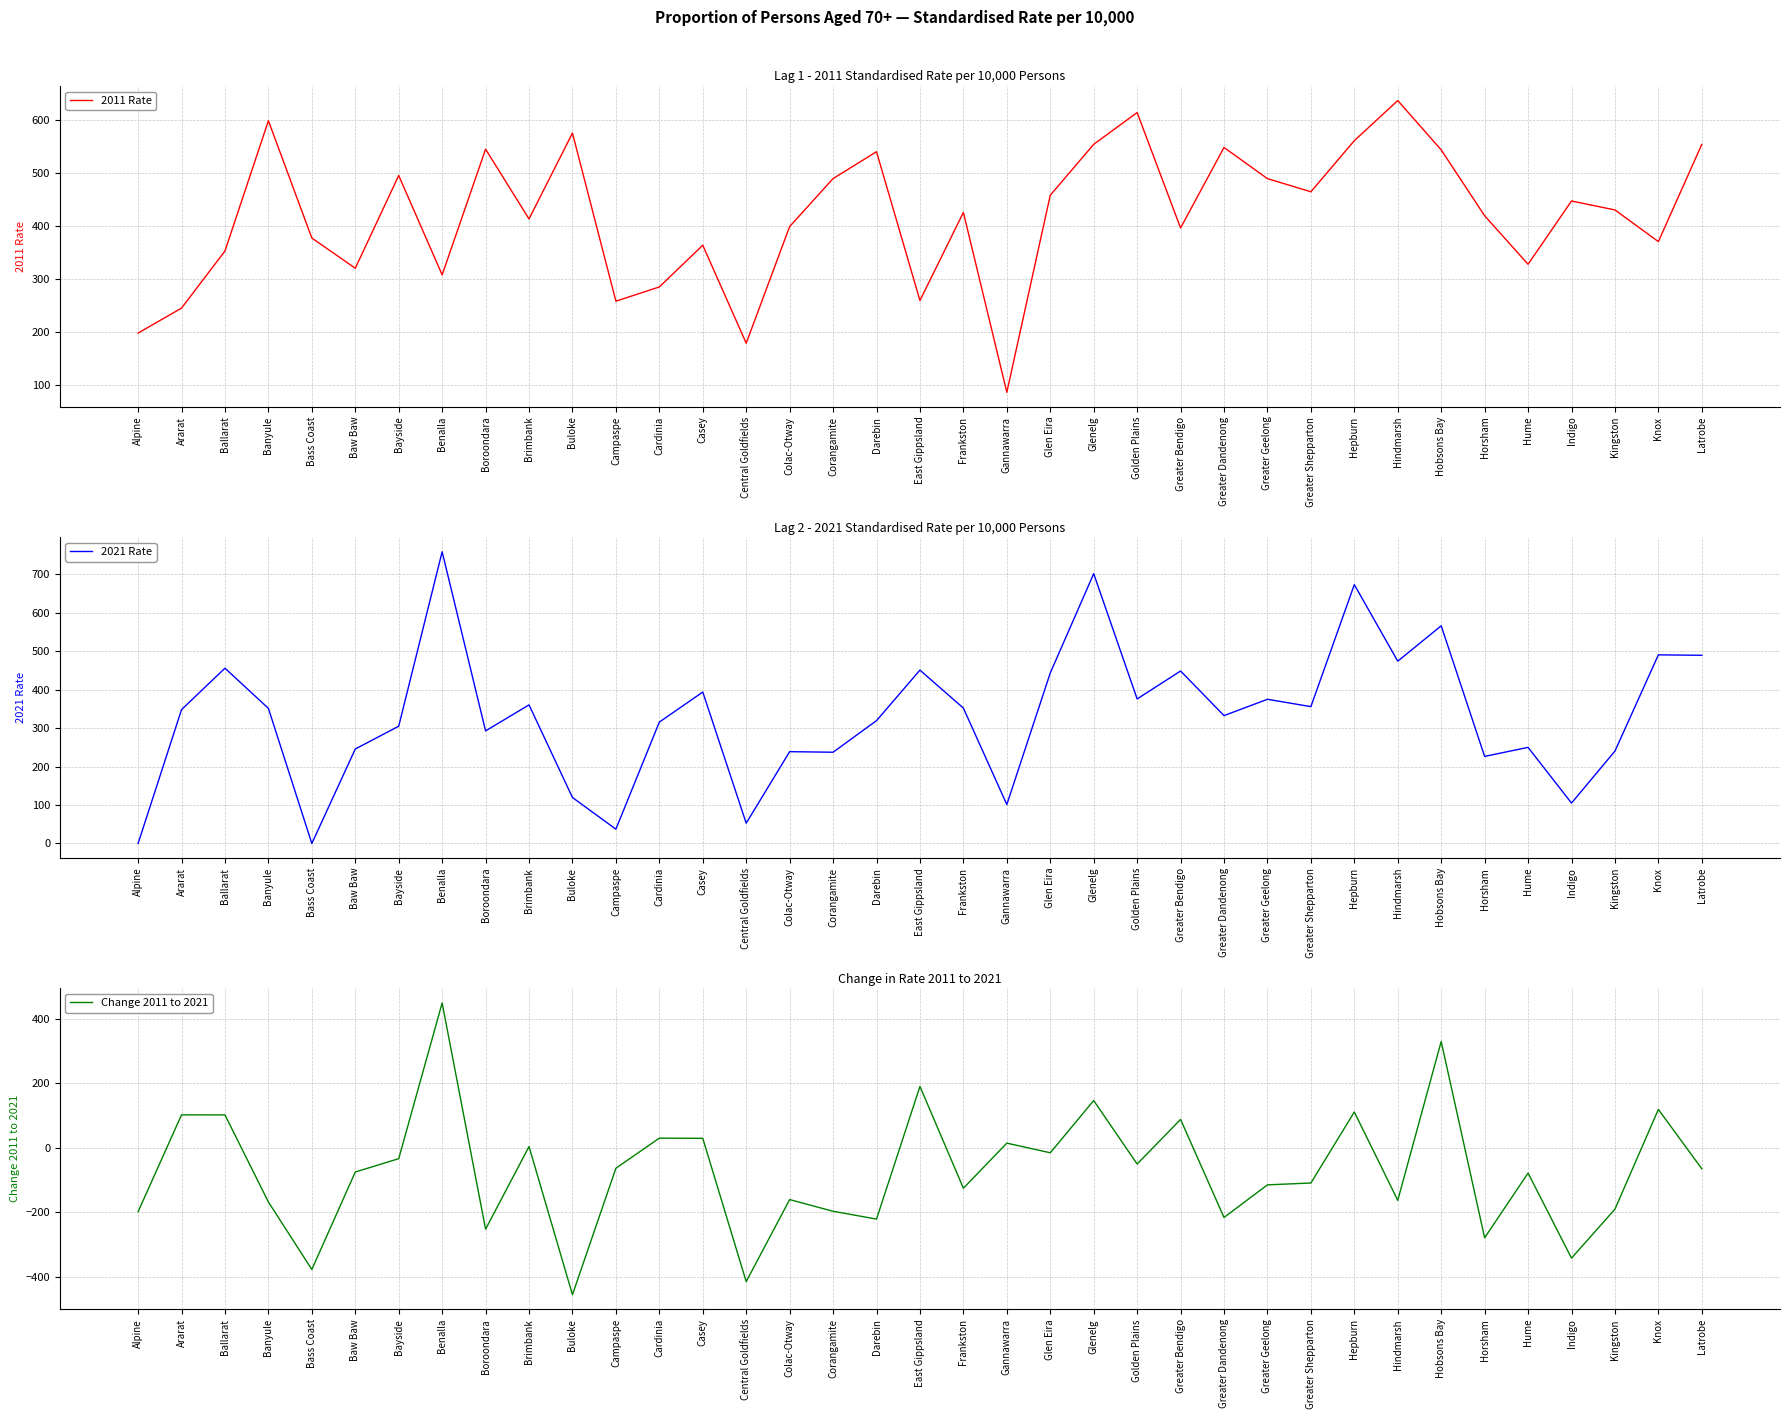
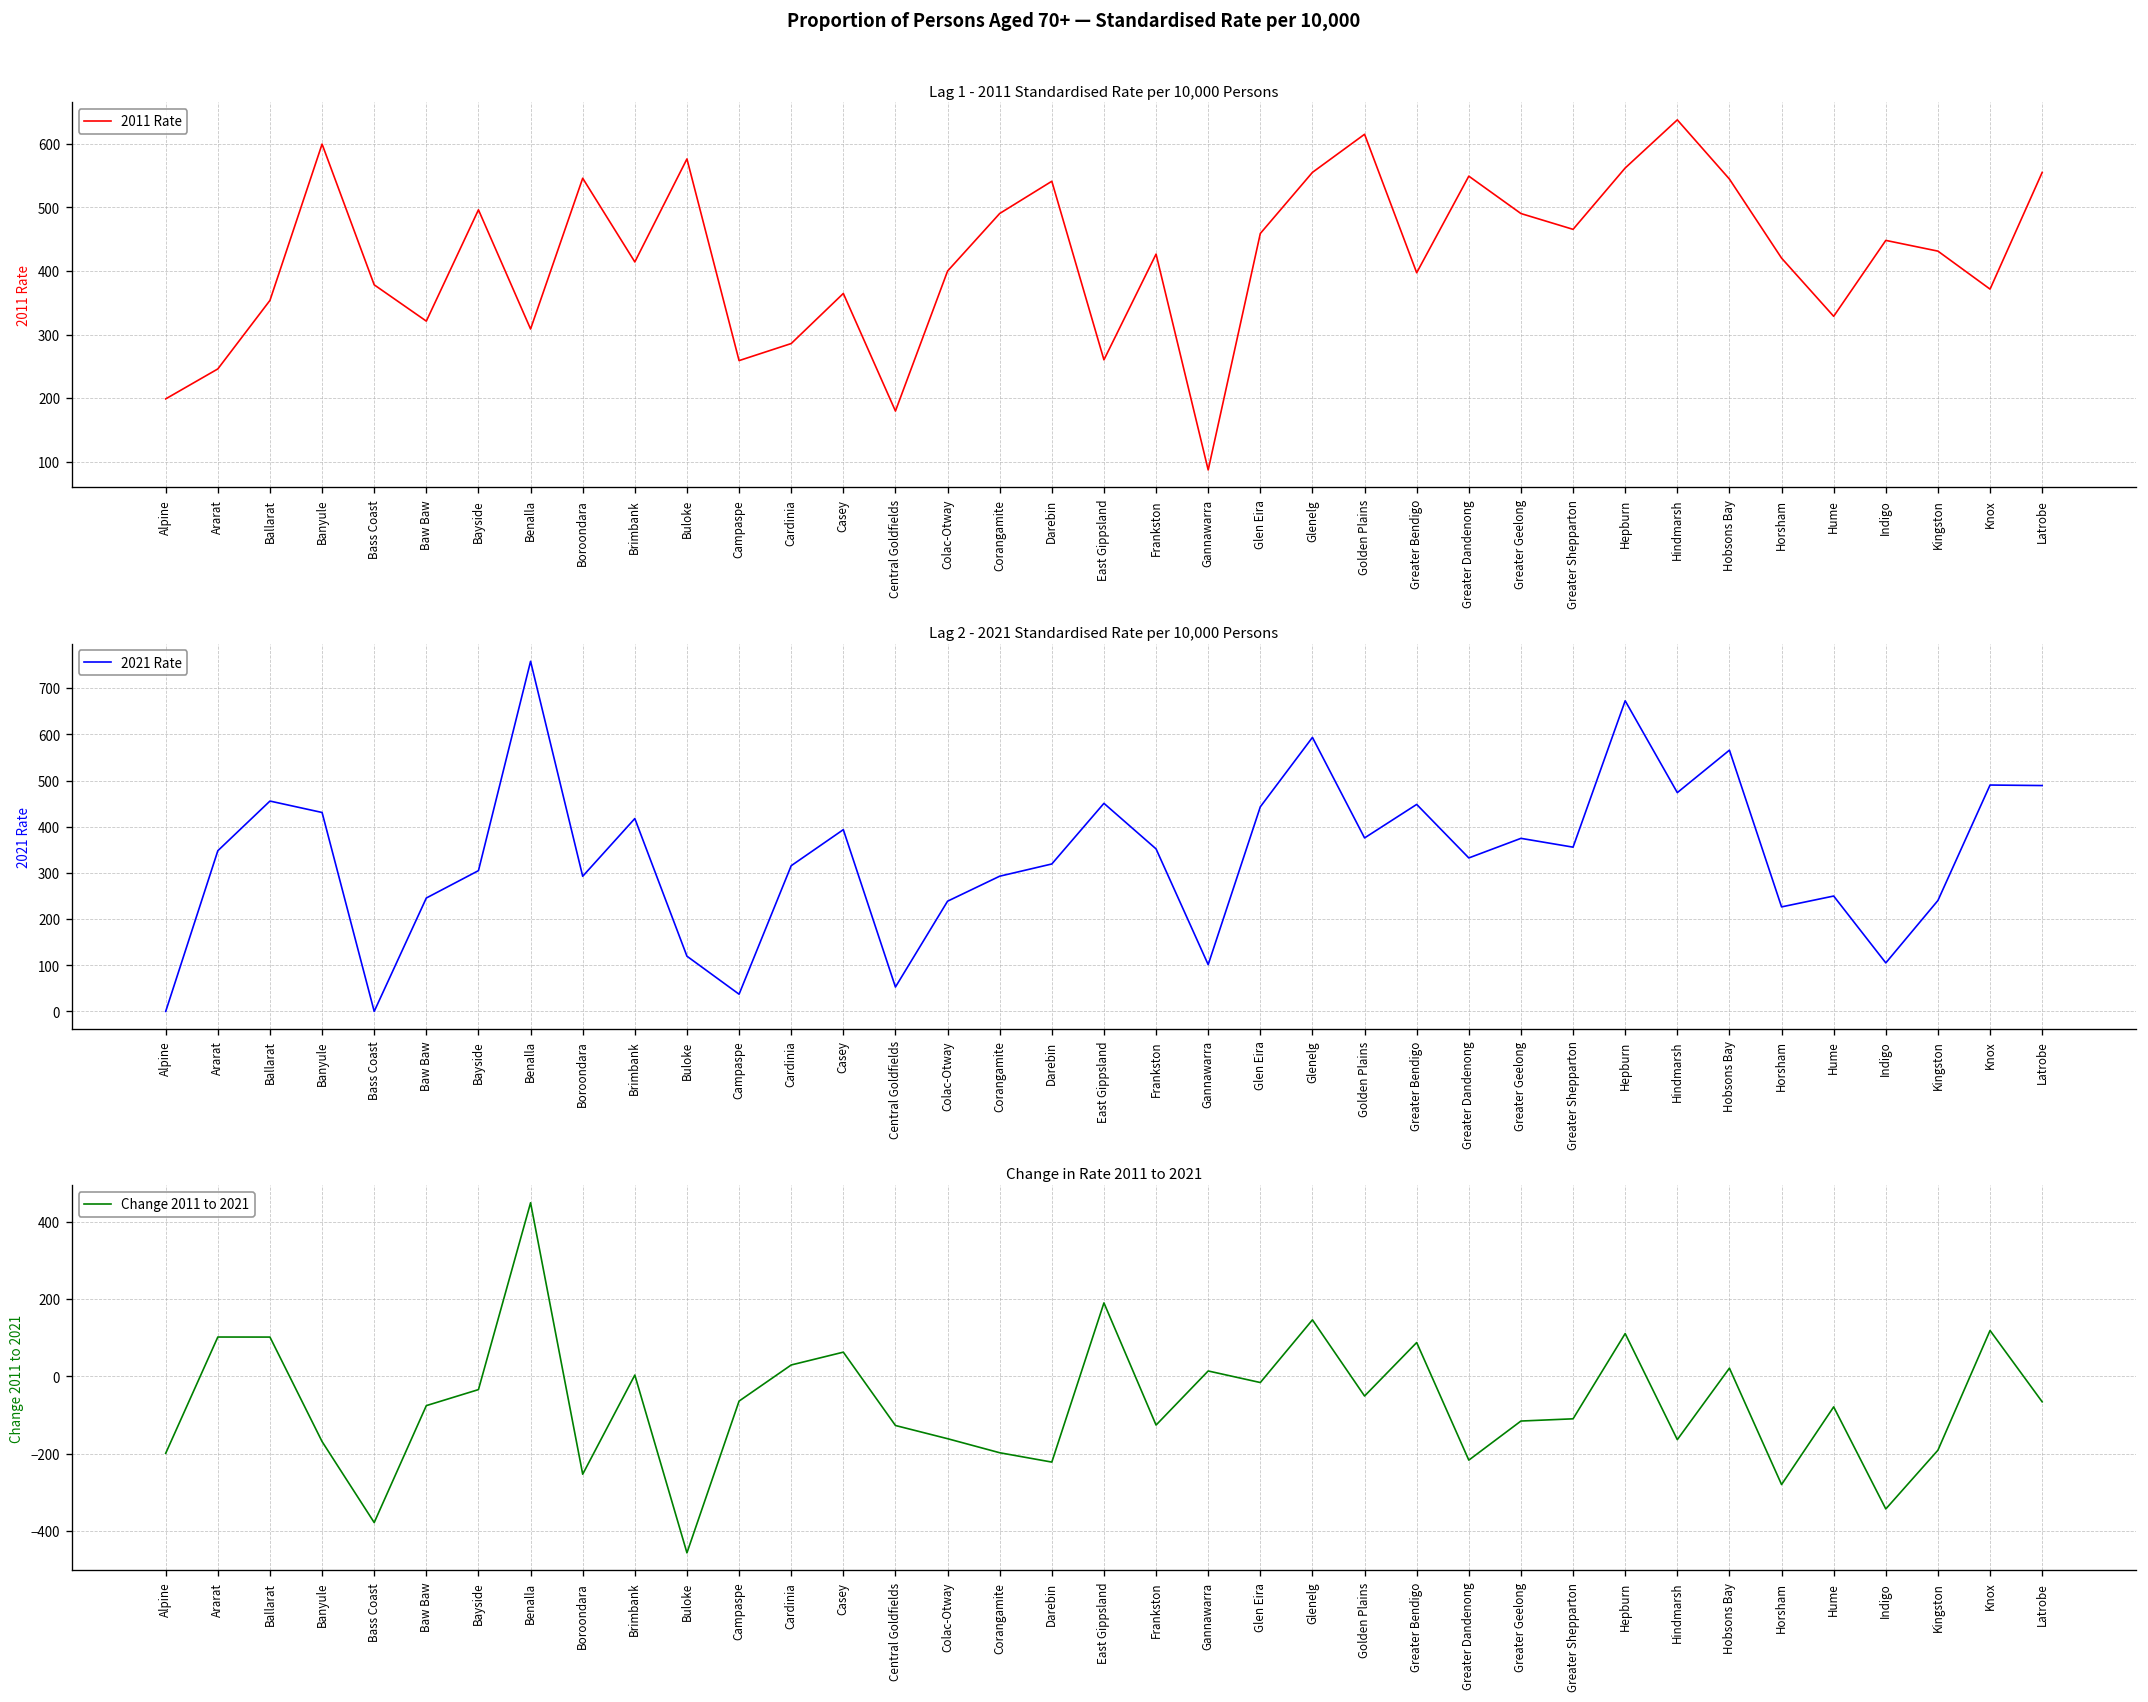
  {
    "Lag 1 - 2011 Standardised Rate per 10,000 Persons": {
      "Alpine": 200,
      "Ararat": 250,
      "Ballarat": 350,
      "Banyule": 600,
      "Bass Coast": 380,
      "Baw Baw": 320,
      "Bayside": 500,
      "Benalla": 310,
      "Boroondara": 550,
      "Brimbank": 410,
      "Buloke": 580,
      "Campaspe": 260,
      "Cardinia": 290,
      "Casey": 360,
      "Central Goldfields": 180,
      "Colac-Otway": 400,
      "Corangamite": 490,
      "Darebin": 540,
      "East Gippsland": 260,
      "Frankston": 430,
      "Gannawarra": 90,
      "Glen Eira": 460,
      "Glenelg": 550,
      "Golden Plains": 610,
      "Greater Bendigo": 400,
      "Greater Dandenong": 550,
      "Greater Geelong": 490,
      "Greater Shepparton": 470,
      "Hepburn": 560,
      "Hindmarsh": 640,
      "Hobsons Bay": 540,
      "Horsham": 420,
      "Hume": 330,
      "Indigo": 450,
      "Kingston": 430,
      "Knox": 370,
      "Latrobe": 550
    },
    "Lag 2 - 2021 Standardised Rate per 10,000 Persons": {
      "Alpine": 0,
      "Ararat": 350,
      "Ballarat": 460,
-     "Banyule": 350,
+     "Banyule": 430,
      "Bass Coast": 0,
      "Baw Baw": 250,
      "Bayside": 300,
      "Benalla": 760,
      "Boroondara": 290,
-     "Brimbank": 360,
+     "Brimbank": 420,
      "Buloke": 120,
      "Campaspe": 40,
      "Cardinia": 320,
      "Casey": 390,
      "Central Goldfields": 50,
      "Colac-Otway": 240,
-     "Corangamite": 240,
+     "Corangamite": 290,
      "Darebin": 320,
      "East Gippsland": 450,
      "Frankston": 350,
      "Gannawarra": 100,
      "Glen Eira": 440,
-     "Glenelg": 700,
+     "Glenelg": 590,
      "Golden Plains": 380,
      "Greater Bendigo": 450,
      "Greater Dandenong": 330,
      "Greater Geelong": 370,
      "Greater Shepparton": 360,
      "Hepburn": 670,
      "Hindmarsh": 470,
      "Hobsons Bay": 570,
      "Horsham": 230,
      "Hume": 250,
      "Indigo": 110,
      "Kingston": 240,
      "Knox": 490,
      "Latrobe": 490
    },
    "Change in Rate 2011 to 2021": {
      "Alpine": -200,
      "Ararat": 100,
      "Ballarat": 100,
      "Banyule": -170,
      "Bass Coast": -380,
      "Baw Baw": -80,
      "Bayside": -30,
      "Benalla": 450,
      "Boroondara": -250,
      "Brimbank": 0,
      "Buloke": -460,
      "Campaspe": -60,
      "Cardinia": 30,
-     "Casey": 30,
-     "Central Goldfields": -420,
+     "Casey": 60,
+     "Central Goldfields": -130,
      "Colac-Otway": -160,
      "Corangamite": -200,
      "Darebin": -220,
      "East Gippsland": 190,
      "Frankston": -130,
      "Gannawarra": 10,
      "Glen Eira": -20,
      "Glenelg": 150,
      "Golden Plains": -50,
      "Greater Bendigo": 90,
      "Greater Dandenong": -220,
      "Greater Geelong": -120,
      "Greater Shepparton": -110,
      "Hepburn": 110,
      "Hindmarsh": -160,
-     "Hobsons Bay": 330,
+     "Hobsons Bay": 20,
      "Horsham": -280,
      "Hume": -80,
      "Indigo": -340,
      "Kingston": -190,
      "Knox": 120,
      "Latrobe": -70
    }
  }
